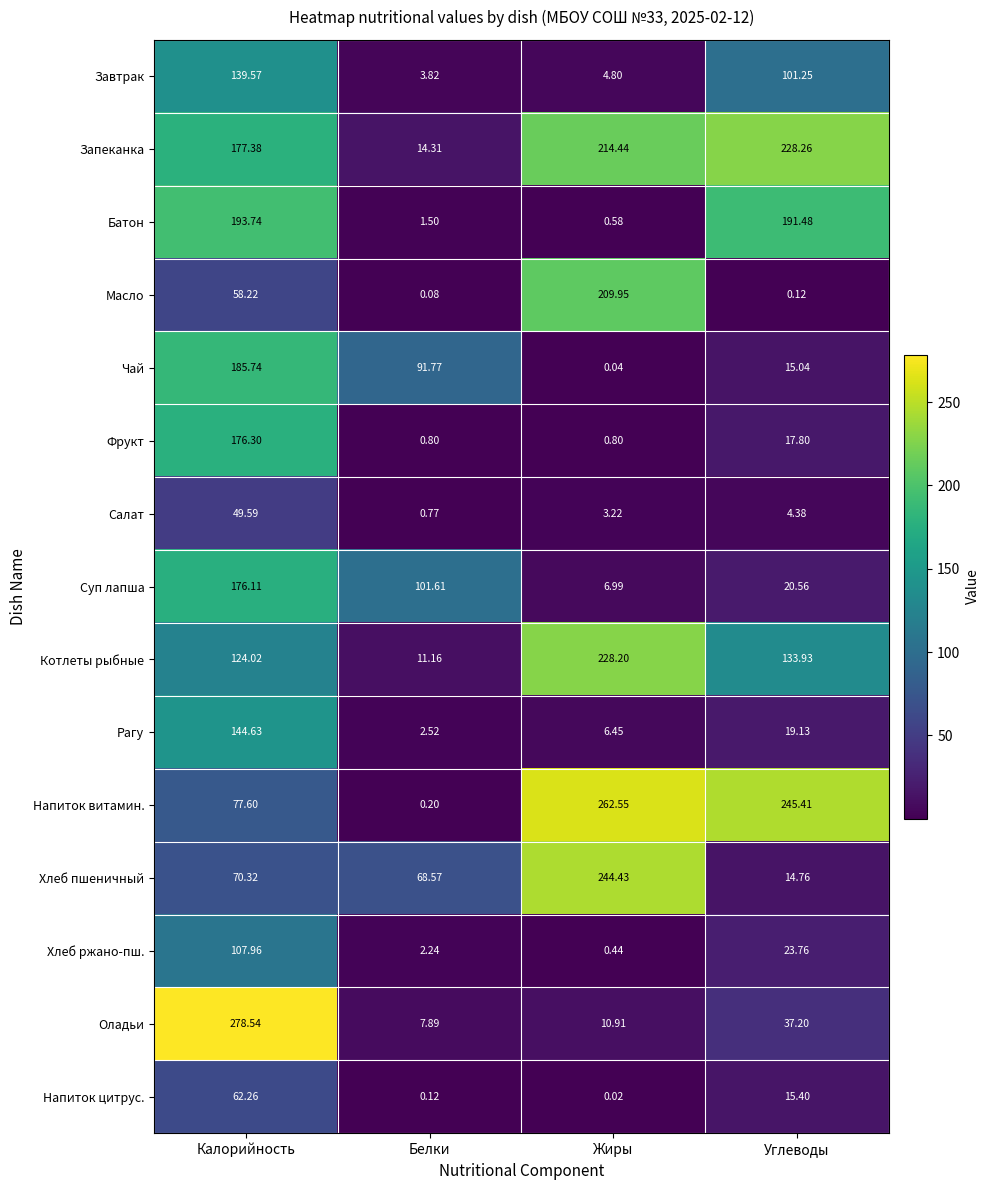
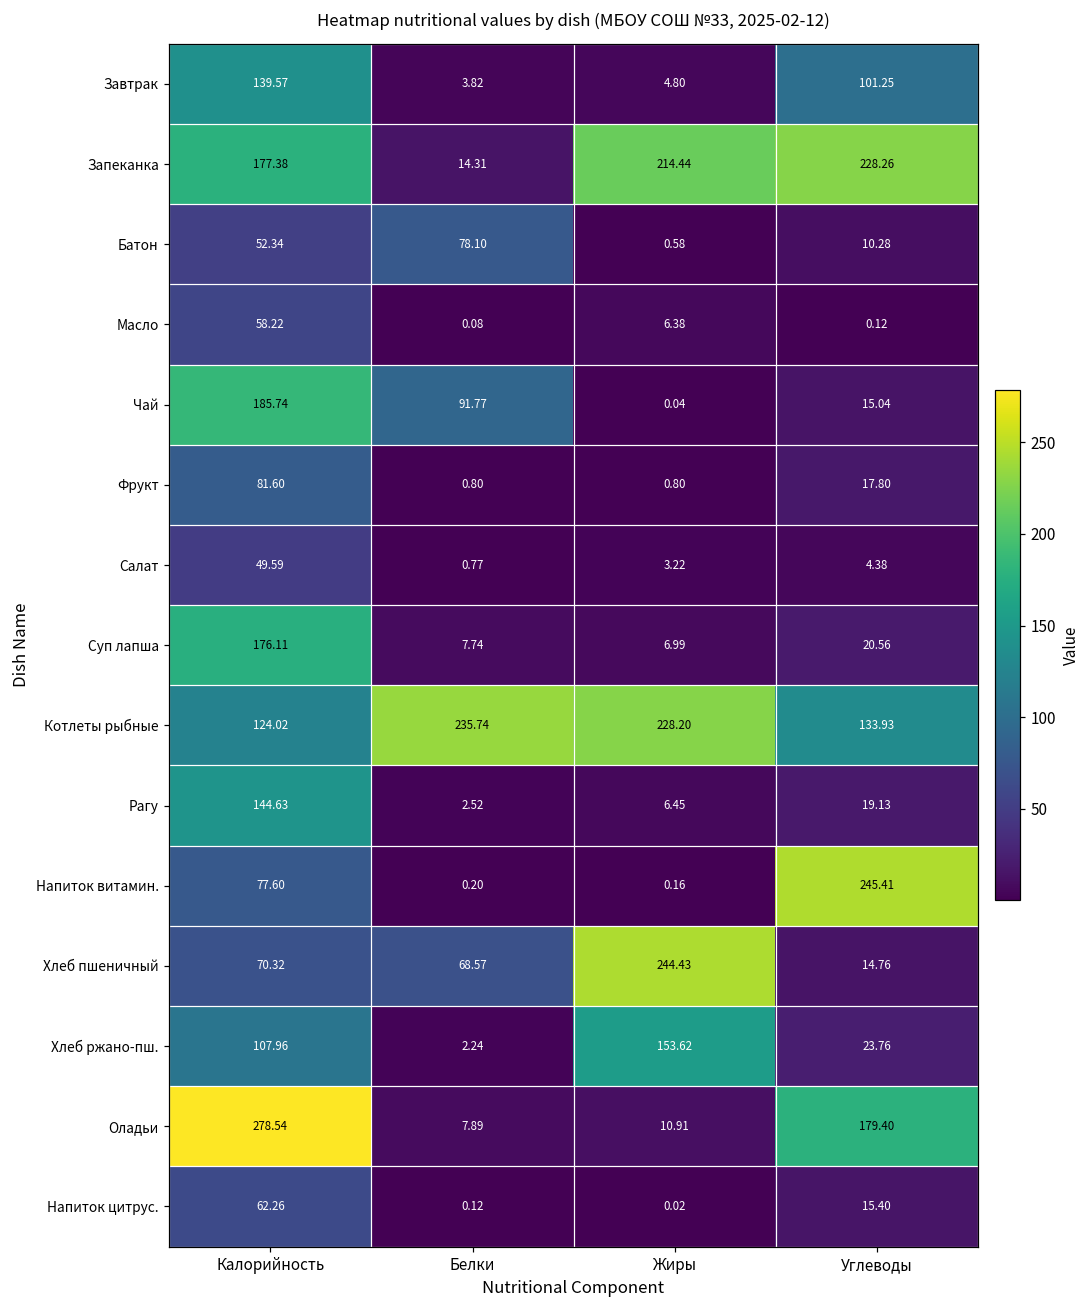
  {
    "Завтрак": {
      "Калорийность": 139.57,
      "Белки": 3.82,
      "Жиры": 4.80,
      "Углеводы": 101.25
    },
    "Запеканка": {
      "Калорийность": 177.38,
      "Белки": 14.31,
      "Жиры": 214.44,
      "Углеводы": 228.26
    },
    "Батон": {
-     "Калорийность": 193.74,
-     "Белки": 1.50,
+     "Калорийность": 52.34,
+     "Белки": 78.10,
      "Жиры": 0.58,
-     "Углеводы": 191.48
+     "Углеводы": 10.28
    },
    "Масло": {
      "Калорийность": 58.22,
      "Белки": 0.08,
-     "Жиры": 209.95,
+     "Жиры": 6.38,
      "Углеводы": 0.12
    },
    "Чай": {
      "Калорийность": 185.74,
      "Белки": 91.77,
      "Жиры": 0.04,
      "Углеводы": 15.04
    },
    "Фрукт": {
-     "Калорийность": 176.30,
+     "Калорийность": 81.60,
      "Белки": 0.80,
      "Жиры": 0.80,
      "Углеводы": 17.80
    },
    "Салат": {
      "Калорийность": 49.59,
      "Белки": 0.77,
      "Жиры": 3.22,
      "Углеводы": 4.38
    },
    "Суп лапша": {
      "Калорийность": 176.11,
-     "Белки": 101.61,
+     "Белки": 7.74,
      "Жиры": 6.99,
      "Углеводы": 20.56
    },
    "Котлеты рыбные": {
      "Калорийность": 124.02,
-     "Белки": 11.16,
+     "Белки": 235.74,
      "Жиры": 228.20,
      "Углеводы": 133.93
    },
    "Рагу": {
      "Калорийность": 144.63,
      "Белки": 2.52,
      "Жиры": 6.45,
      "Углеводы": 19.13
    },
    "Напиток витамин.": {
      "Калорийность": 77.60,
      "Белки": 0.20,
-     "Жиры": 262.55,
+     "Жиры": 0.16,
      "Углеводы": 245.41
    },
    "Хлеб пшеничный": {
      "Калорийность": 70.32,
      "Белки": 68.57,
      "Жиры": 244.43,
      "Углеводы": 14.76
    },
    "Хлеб ржано-пш.": {
      "Калорийность": 107.96,
      "Белки": 2.24,
-     "Жиры": 0.44,
+     "Жиры": 153.62,
      "Углеводы": 23.76
    },
    "Оладьи": {
      "Калорийность": 278.54,
      "Белки": 7.89,
      "Жиры": 10.91,
-     "Углеводы": 37.20
+     "Углеводы": 179.40
    },
    "Напиток цитрус.": {
      "Калорийность": 62.26,
      "Белки": 0.12,
      "Жиры": 0.02,
      "Углеводы": 15.40
    }
  }
